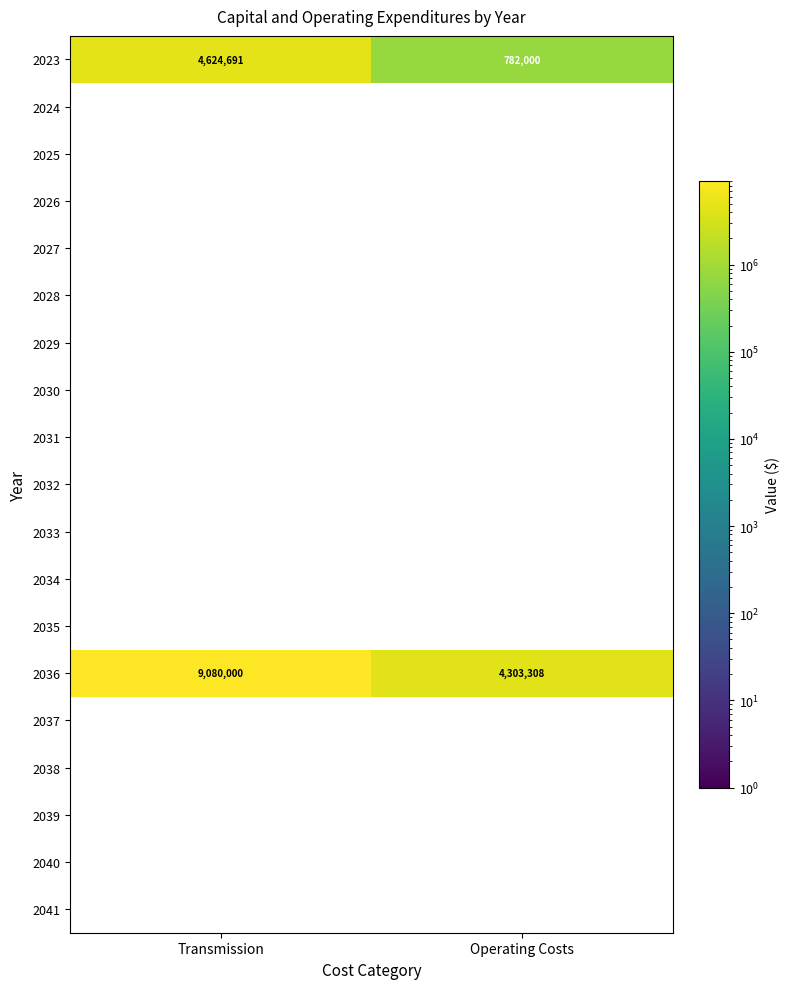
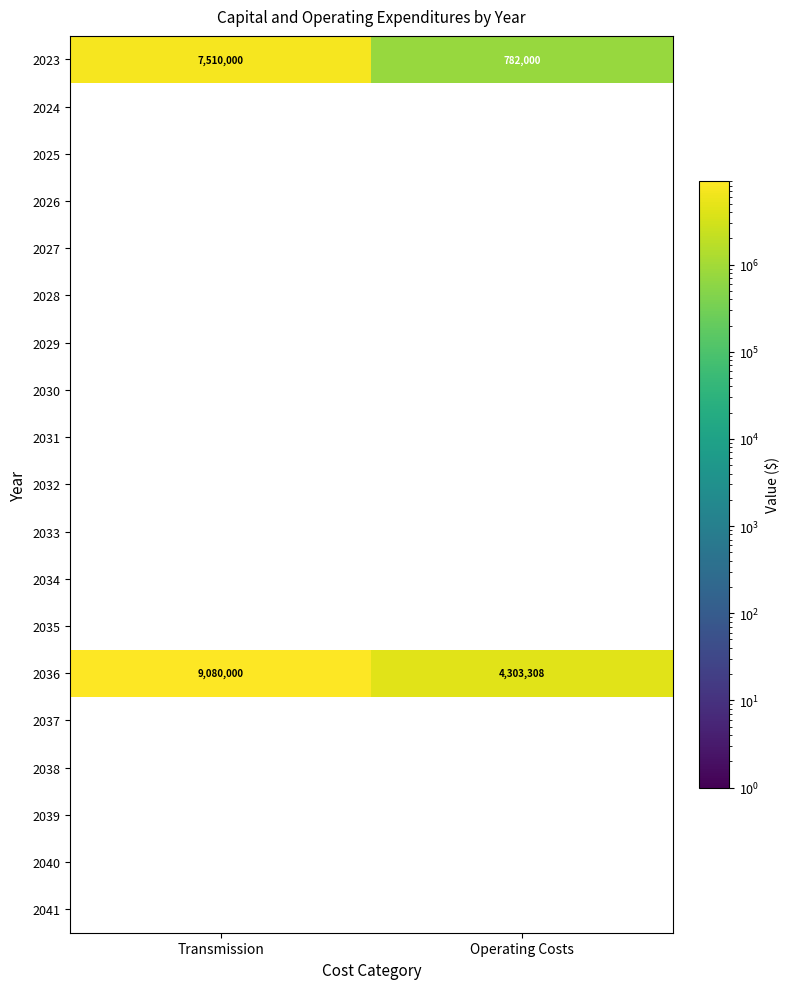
  {
    "2023": {
-     "Transmission": "4,624,691",
+     "Transmission": "7,510,000",
      "Operating Costs": "782,000"
    },
    "2036": {
      "Transmission": "9,080,000",
      "Operating Costs": "4,303,308"
    }
  }
